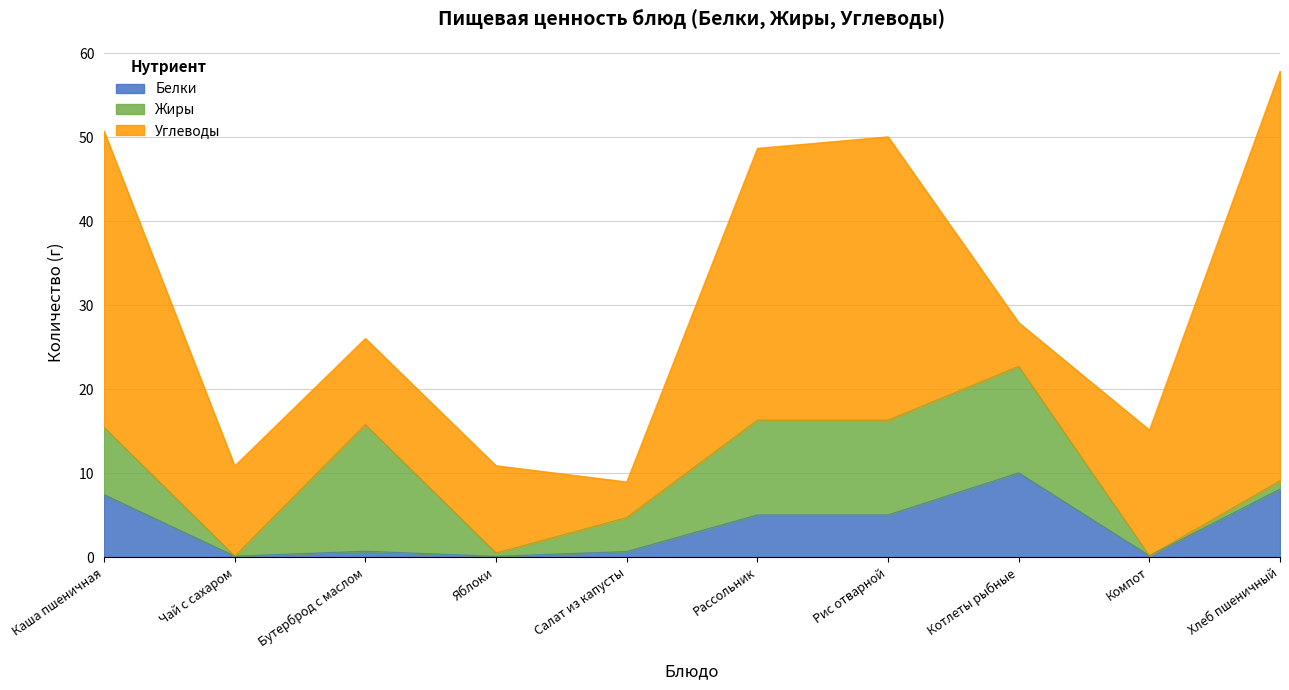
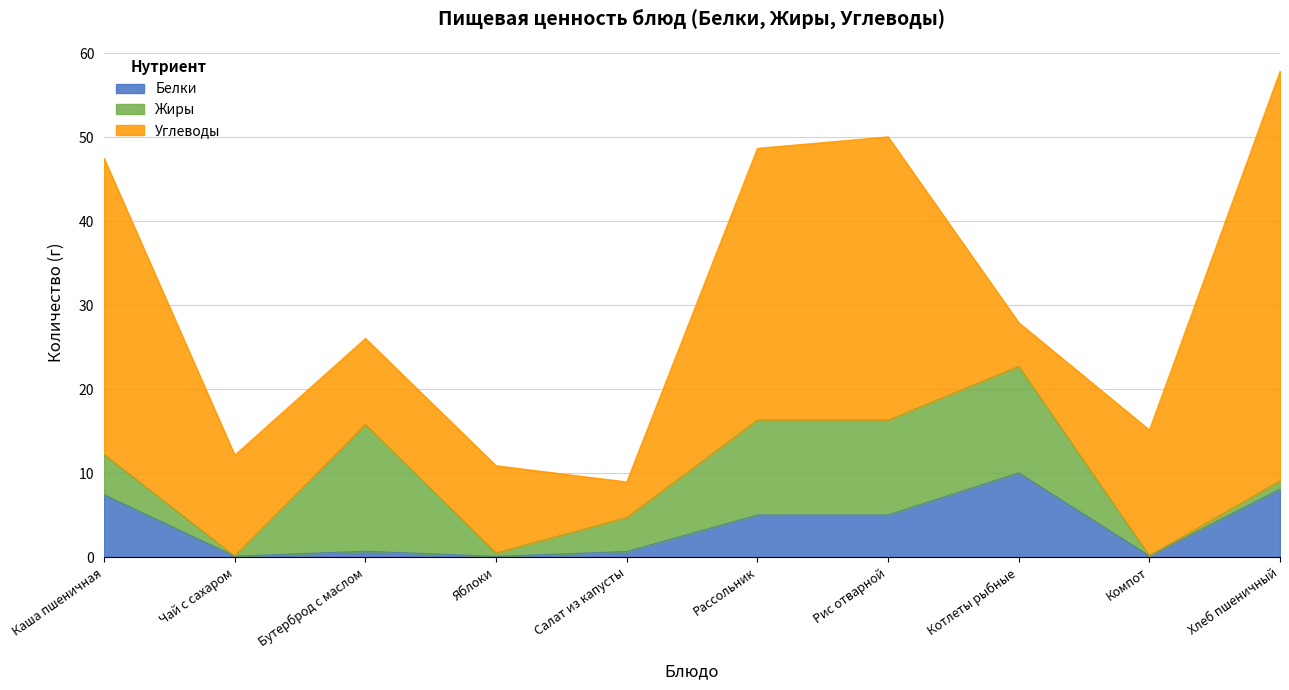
  {
    "Белки": {
      "Каша пшеничная": 7,
      "Бутерброд с маслом": 1,
      "Яблоки": 0,
      "Салат из капусты": 1,
      "Рассольник": 5,
      "Рис отварной": 5,
      "Котлеты рыбные": 10,
      "Хлеб пшеничный": 8
    },
    "Жиры": {
-     "Каша пшеничная": 8,
+     "Каша пшеничная": 5,
      "Бутерброд с маслом": 15,
      "Яблоки": 0,
      "Салат из капусты": 4,
      "Рассольник": 11,
      "Рис отварной": 11,
      "Котлеты рыбные": 13,
      "Хлеб пшеничный": 1
    },
    "Углеводы": {
      "Каша пшеничная": 35,
-     "Чай с сахаром": 11,
+     "Чай с сахаром": 12,
      "Бутерброд с маслом": 10,
      "Яблоки": 10,
      "Салат из капусты": 4,
      "Рассольник": 32,
      "Рис отварной": 34,
      "Котлеты рыбные": 5,
      "Компот": 15,
      "Хлеб пшеничный": 49
    }
  }
